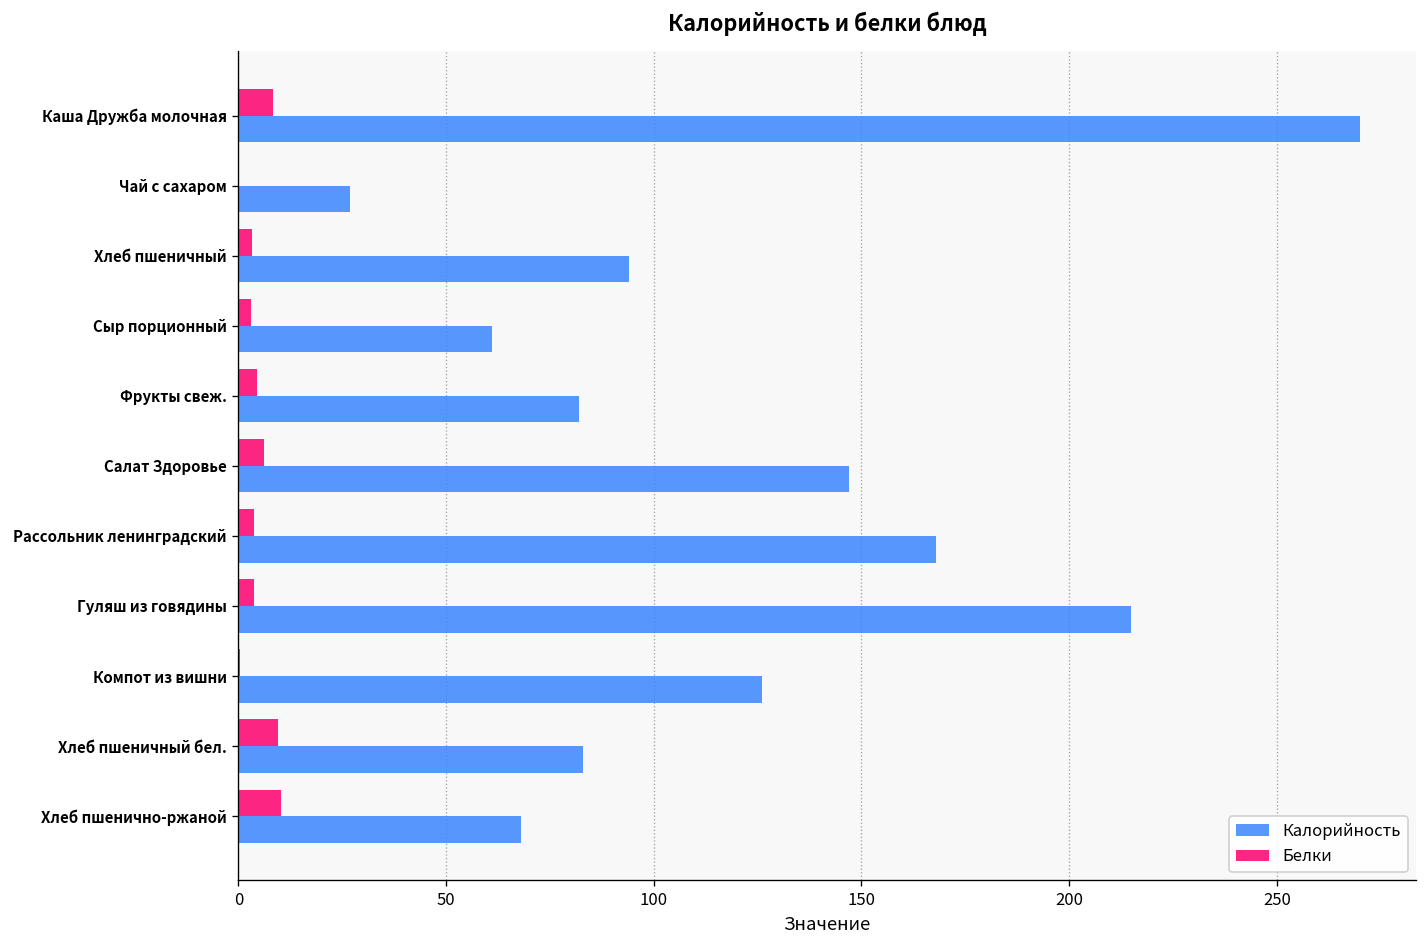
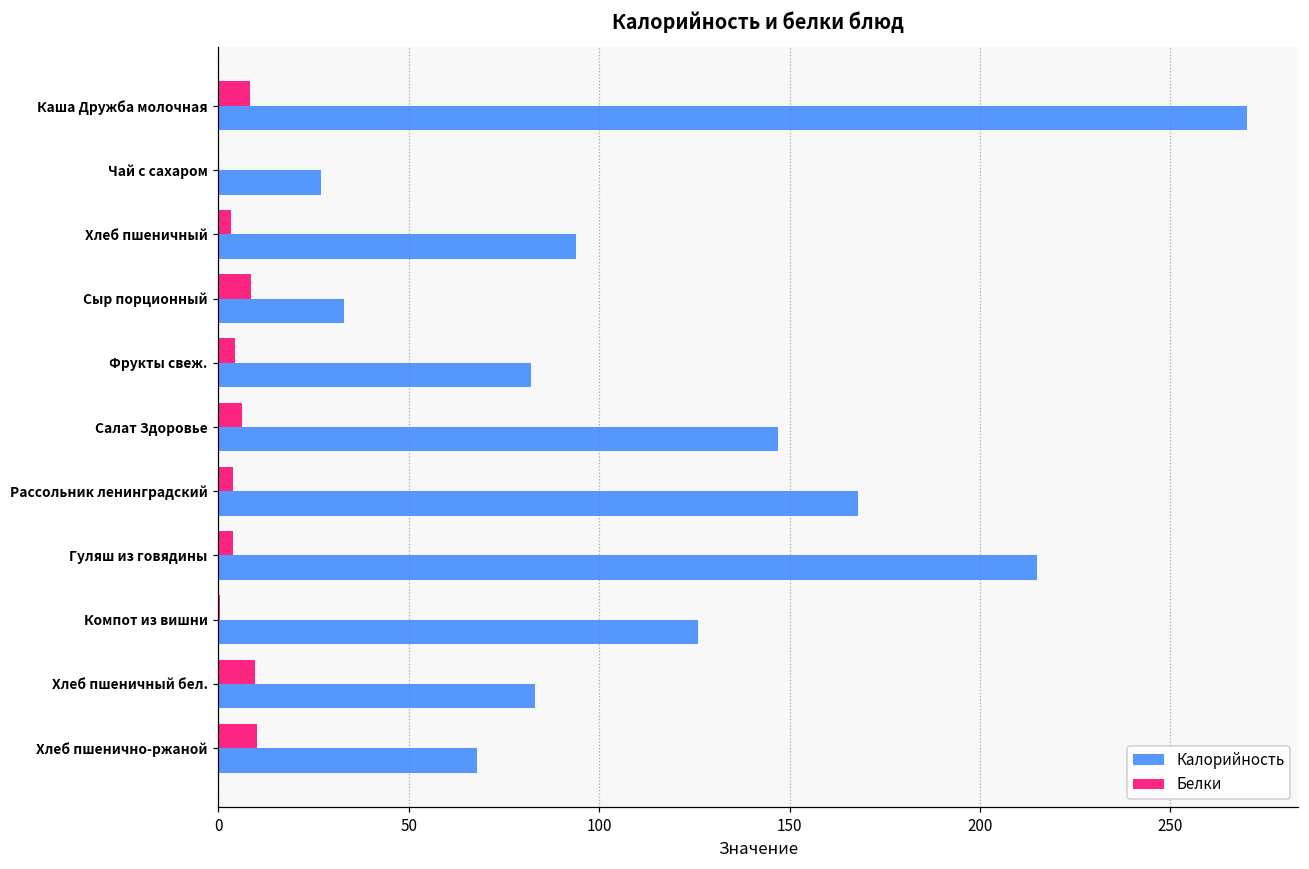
  {
    "Калорийность": {
      "Каша Дружба молочная": 270,
      "Чай с сахаром": 27,
      "Хлеб пшеничный": 94,
-     "Сыр порционный": 61,
+     "Сыр порционный": 33,
      "Фрукты свеж.": 82,
      "Салат Здоровье": 147,
      "Рассольник ленинградский": 168,
      "Гуляш из говядины": 215,
      "Компот из вишни": 126,
      "Хлеб пшеничный бел.": 83,
      "Хлеб пшенично-ржаной": 68
    },
    "Белки": {
      "Каша Дружба молочная": 8,
      "Хлеб пшеничный": 3,
-     "Сыр порционный": 3,
+     "Сыр порционный": 9,
      "Фрукты свеж.": 4,
      "Салат Здоровье": 6,
      "Рассольник ленинградский": 4,
      "Гуляш из говядины": 4,
      "Хлеб пшеничный бел.": 10,
      "Хлеб пшенично-ржаной": 10
    }
  }
